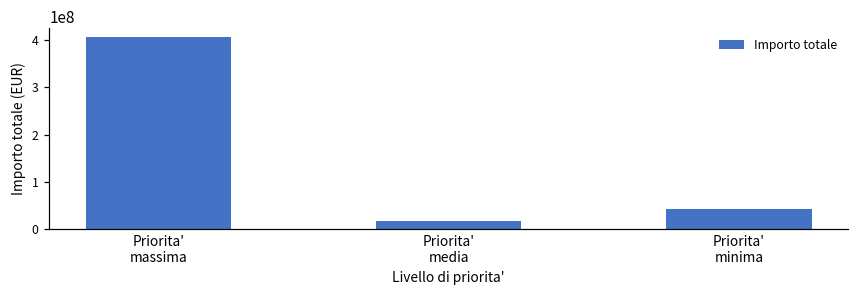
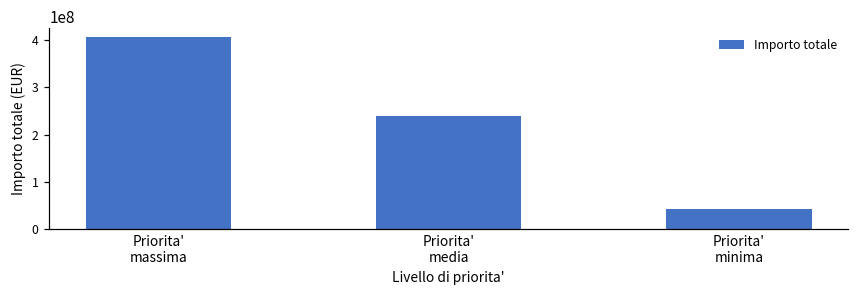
  {
    "Priorita' massima": 400000000,
-   "Priorita' media": 20000000,
+   "Priorita' media": 240000000,
    "Priorita' minima": 40000000
  }
